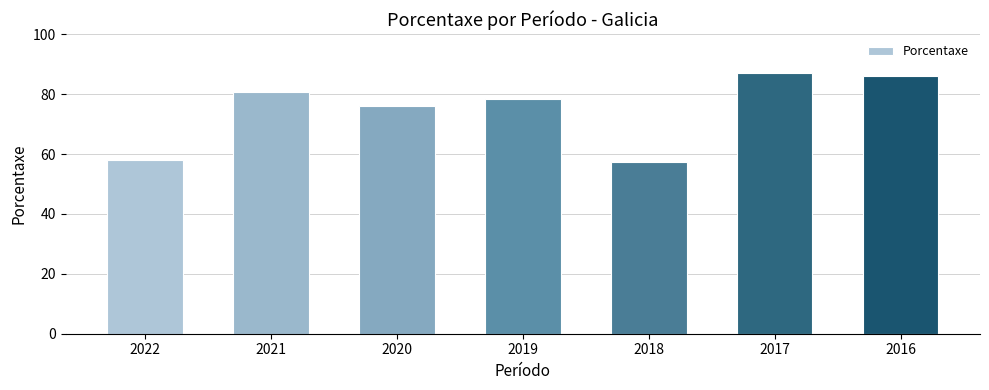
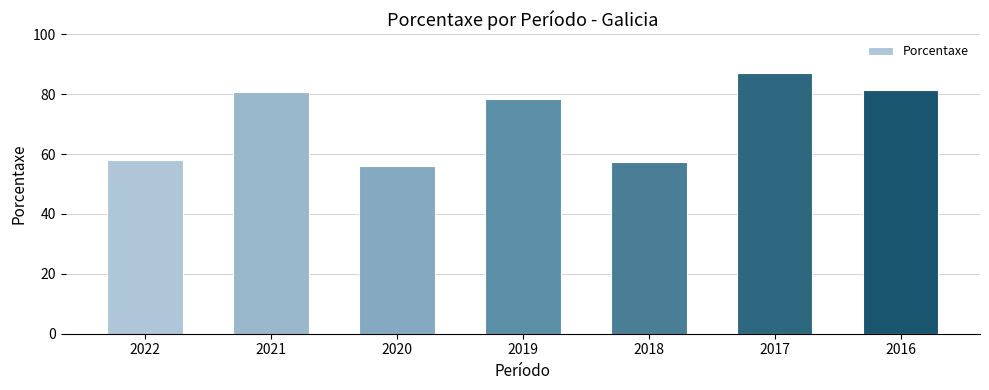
  {
    "2022": 58,
    "2021": 81,
-   "2020": 76,
+   "2020": 56,
    "2019": 79,
    "2018": 57,
    "2017": 87,
-   "2016": 86
+   "2016": 81
  }
